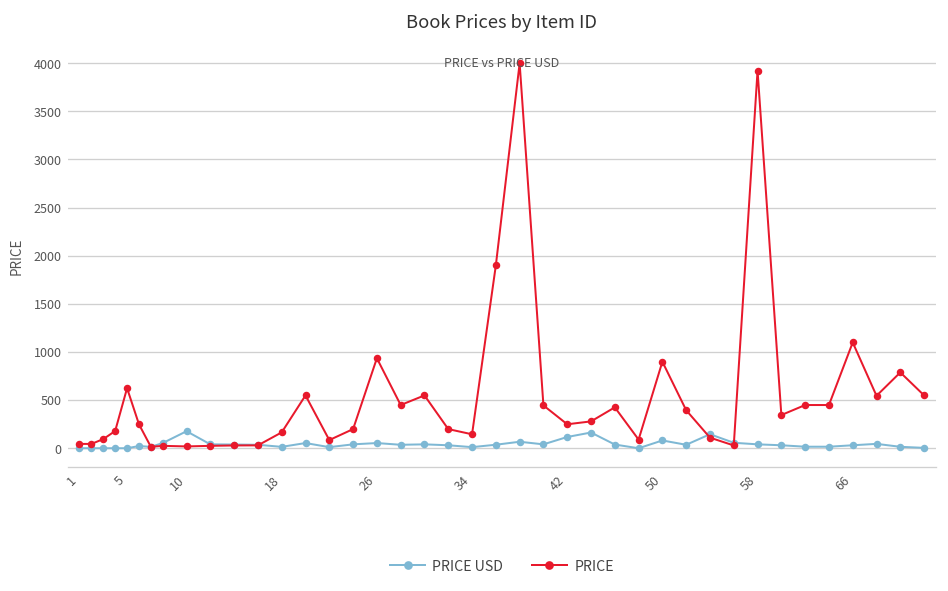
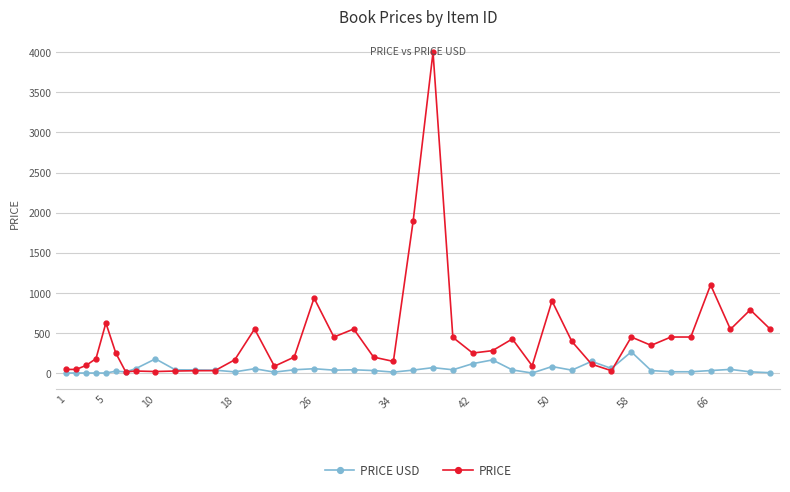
  {
    "PRICE USD": {
      "1": 0,
      "5": 0,
      "10": 200,
      "18": 0,
      "26": 100,
      "34": 0,
      "42": 100,
      "50": 100,
-     "58": 0,
+     "58": 300,
      "66": 0
    },
    "PRICE": {
      "1": 0,
      "5": 600,
      "10": 0,
      "18": 200,
      "26": 900,
      "34": 100,
      "42": 200,
      "50": 900,
-     "58": 3900,
+     "58": 400,
      "66": 1100
    }
  }
